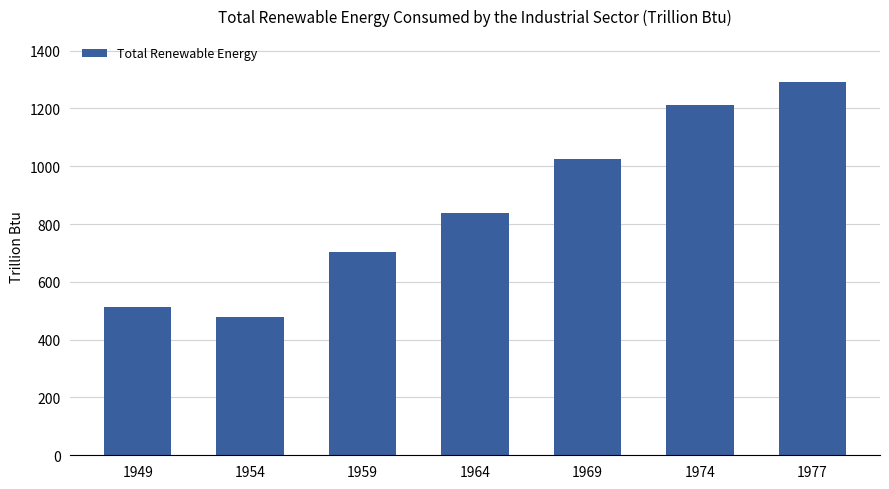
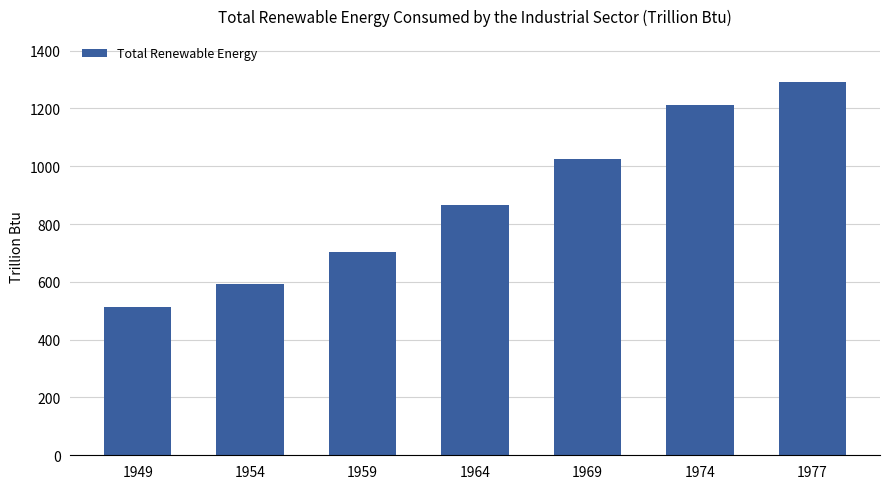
  {
    "1949": 510,
-   "1954": 480,
+   "1954": 590,
    "1959": 700,
-   "1964": 840,
+   "1964": 870,
    "1969": 1030,
    "1974": 1210,
    "1977": 1290
  }
